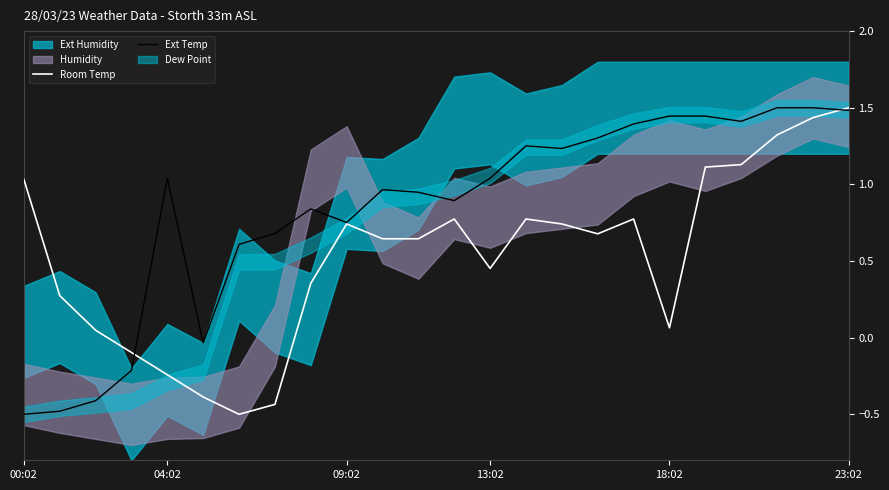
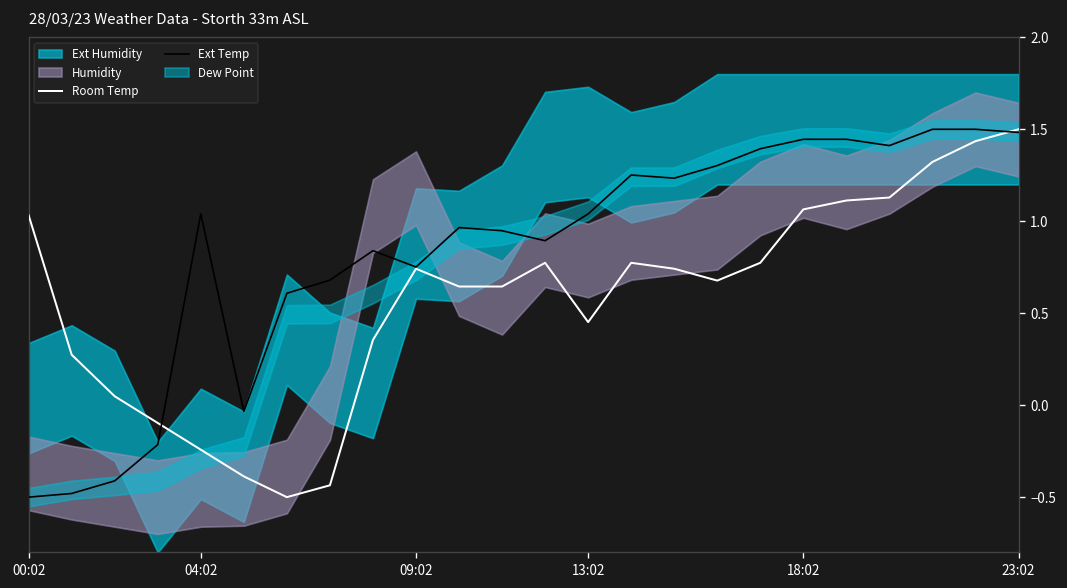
  {
    "Room Temp": {
      "00:02": 1.03,
      "13:02": 0.45,
-     "18:02": 0.06,
+     "18:02": 1.06,
      "23:02": 1.50
    },
    "Ext Temp": {
      "00:02": -0.50,
      "04:02": 1.04,
      "13:02": 1.04,
      "18:02": 1.45,
      "23:02": 1.48
    }
  }
